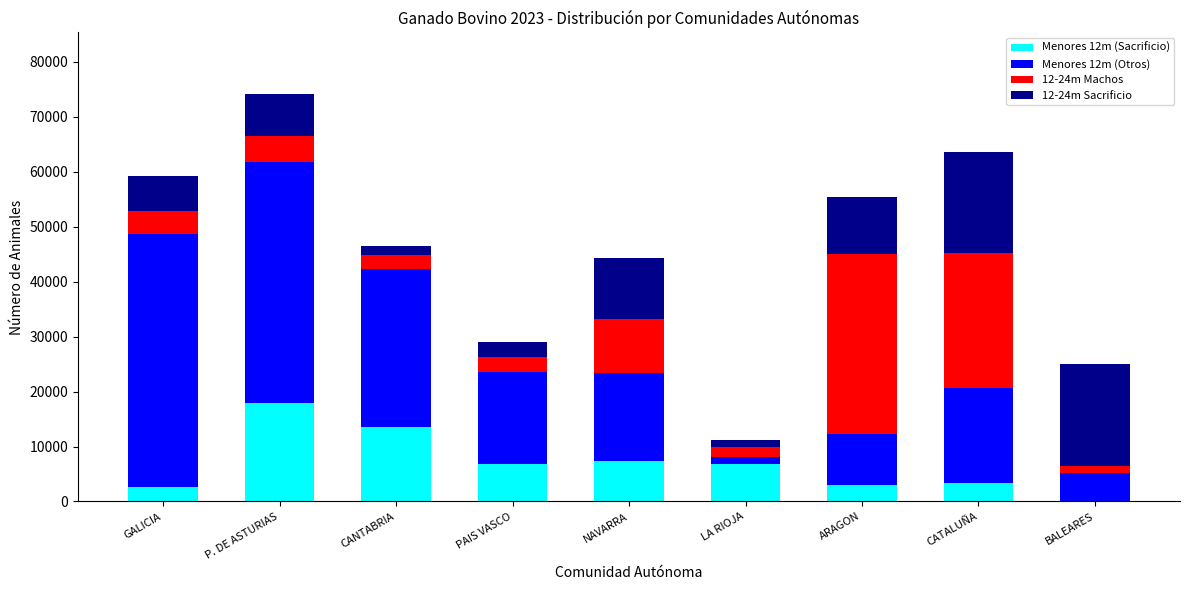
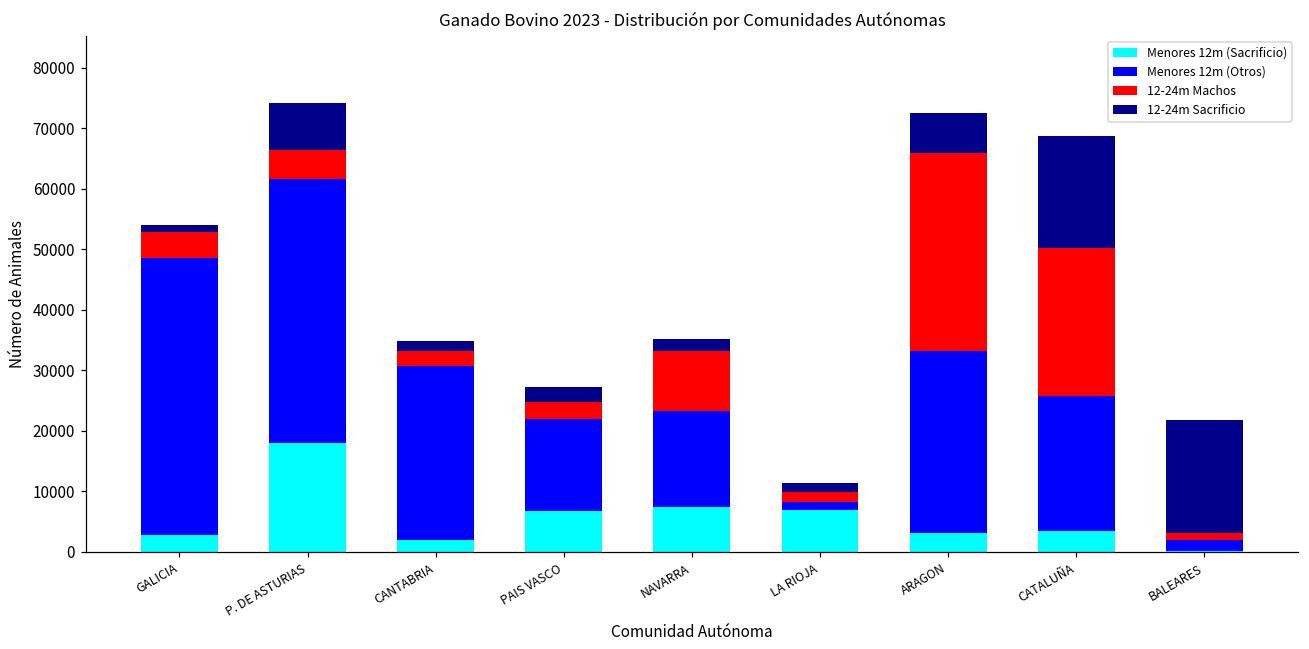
  {
    "Menores 12m (Sacrificio)": {
      "GALICIA": 3000,
      "P. DE ASTURIAS": 18000,
-     "CANTABRIA": 13000,
+     "CANTABRIA": 2000,
      "PAIS VASCO": 7000,
      "NAVARRA": 7000,
      "LA RIOJA": 7000,
      "ARAGON": 3000,
      "CATALUÑA": 3000
    },
    "Menores 12m (Otros)": {
      "GALICIA": 46000,
      "P. DE ASTURIAS": 44000,
      "CANTABRIA": 29000,
-     "PAIS VASCO": 17000,
+     "PAIS VASCO": 15000,
      "NAVARRA": 16000,
      "LA RIOJA": 1000,
-     "ARAGON": 9000,
-     "CATALUÑA": 17000,
-     "BALEARES": 5000
+     "ARAGON": 30000,
+     "CATALUÑA": 22000,
+     "BALEARES": 2000
    },
    "12-24m Machos": {
      "GALICIA": 4000,
      "P. DE ASTURIAS": 5000,
      "CANTABRIA": 3000,
      "PAIS VASCO": 3000,
      "NAVARRA": 10000,
      "LA RIOJA": 2000,
      "ARAGON": 33000,
      "CATALUÑA": 25000,
      "BALEARES": 1000
    },
    "12-24m Sacrificio": {
-     "GALICIA": 6000,
+     "GALICIA": 1000,
      "P. DE ASTURIAS": 8000,
      "CANTABRIA": 2000,
      "PAIS VASCO": 3000,
-     "NAVARRA": 11000,
+     "NAVARRA": 2000,
      "LA RIOJA": 1000,
-     "ARAGON": 10000,
+     "ARAGON": 7000,
      "CATALUÑA": 18000,
      "BALEARES": 19000
    }
  }
